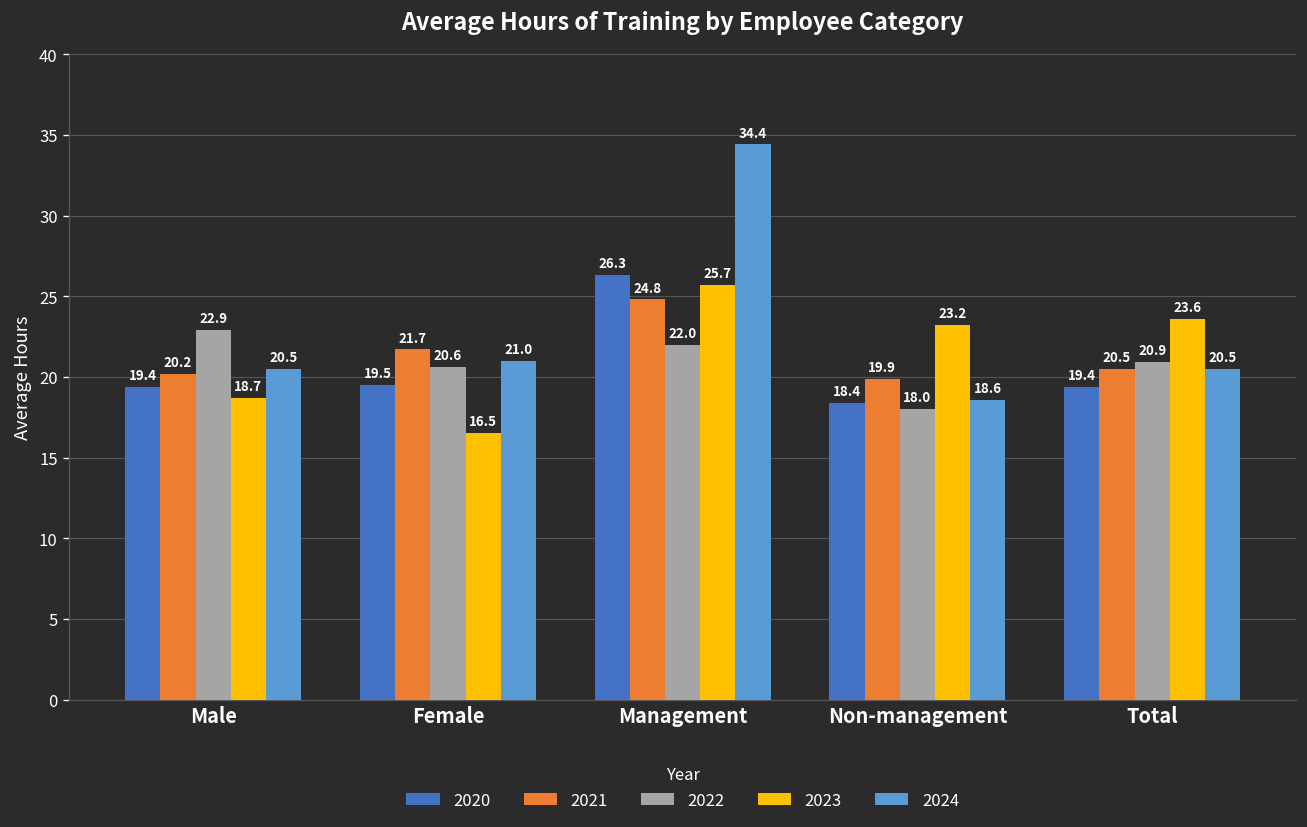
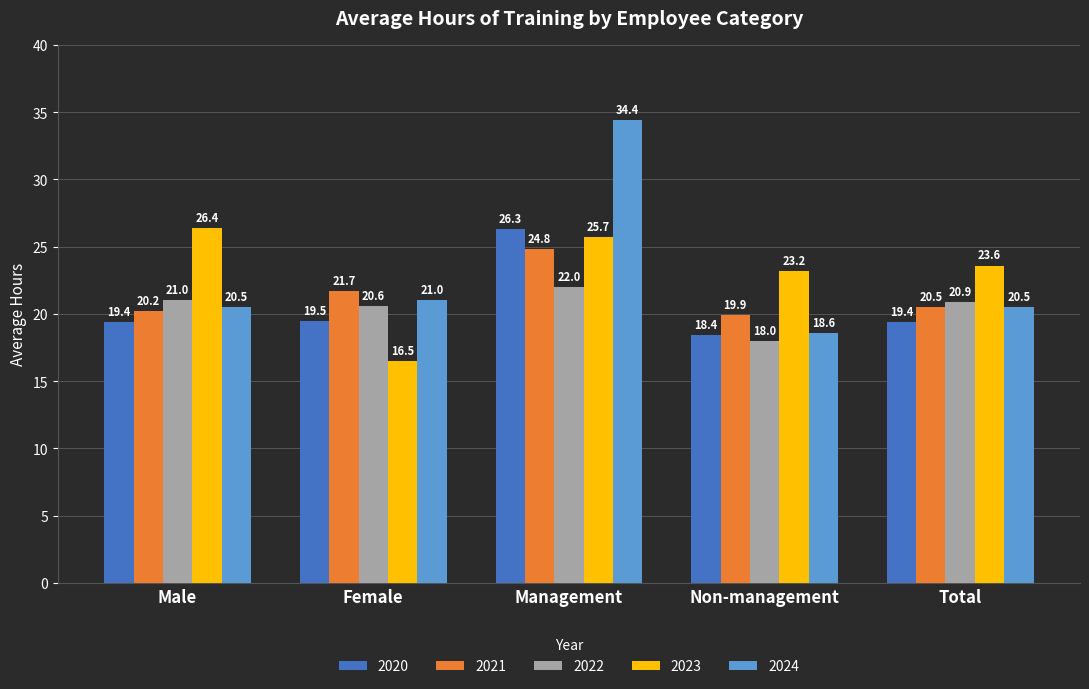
  {
    "2021": {
      "Male": 20.2,
      "Female": 21.7,
      "Management": 24.8,
      "Non-management": 19.9,
      "Total": 20.5
    },
    "2022": {
-     "Male": 22.9,
+     "Male": 21.0,
      "Female": 20.6,
      "Management": 22.0,
      "Non-management": 18.0,
      "Total": 20.9
    },
    "2023": {
-     "Male": 18.7,
+     "Male": 26.4,
      "Female": 16.5,
      "Management": 25.7,
      "Non-management": 23.2,
      "Total": 23.6
    }
  }
